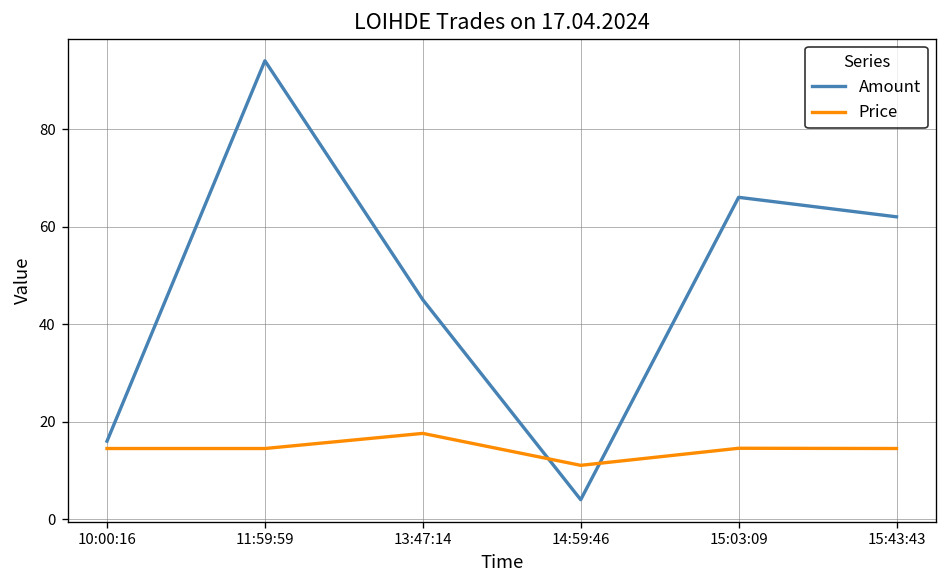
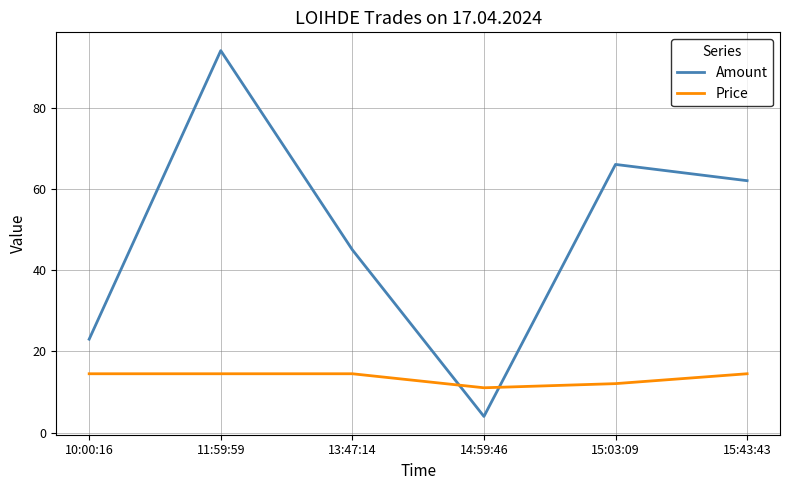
  {
    "Amount": {
-     "10:00:16": 16,
+     "10:00:16": 23,
      "11:59:59": 94,
      "13:47:14": 45,
      "14:59:46": 4,
      "15:03:09": 66,
      "15:43:43": 62
    },
    "Price": {
      "10:00:16": 15,
      "11:59:59": 15,
-     "13:47:14": 18,
+     "13:47:14": 15,
      "14:59:46": 11,
-     "15:03:09": 15,
+     "15:03:09": 12,
      "15:43:43": 15
    }
  }
